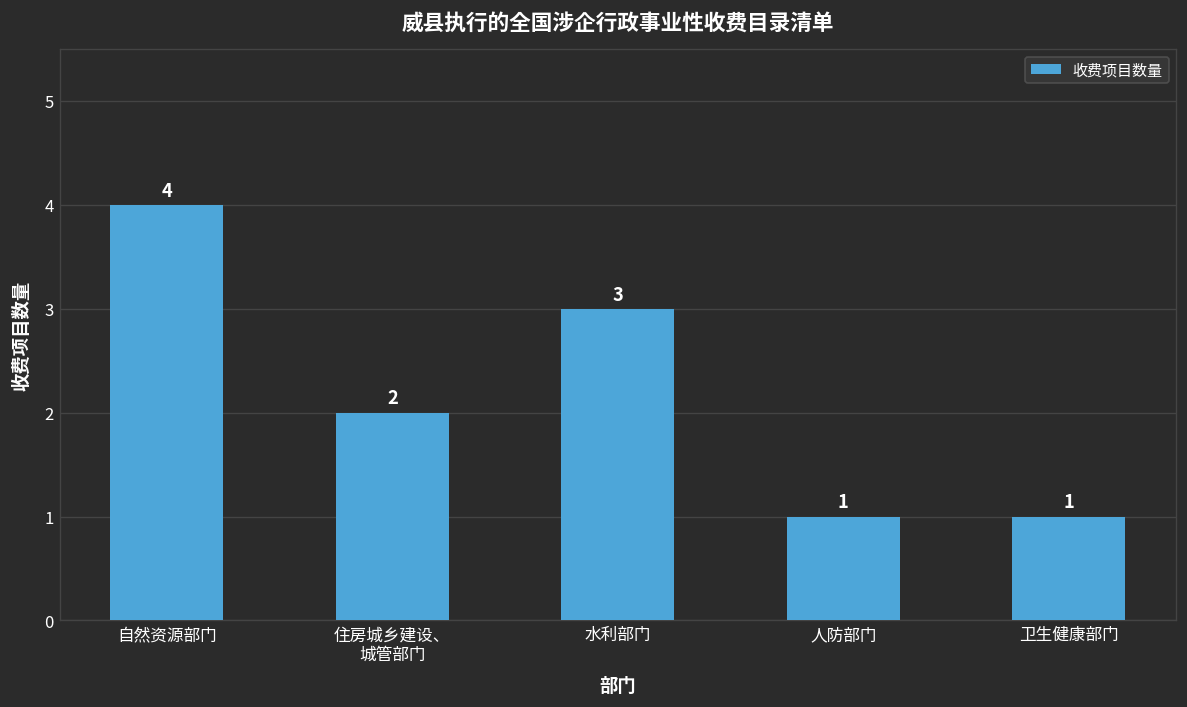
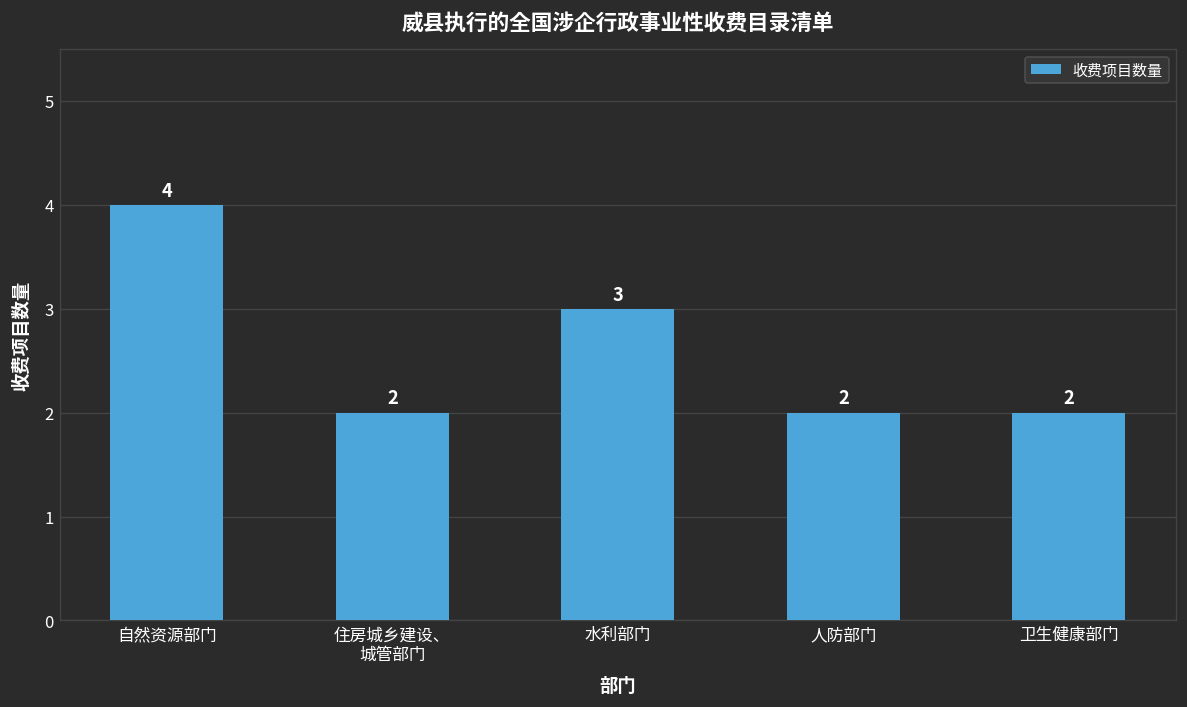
  {
    "自然资源部门": 4,
    "住房城乡建设、 城管部门": 2,
    "水利部门": 3,
-   "人防部门": 1,
-   "卫生健康部门": 1
+   "人防部门": 2,
+   "卫生健康部门": 2
  }
